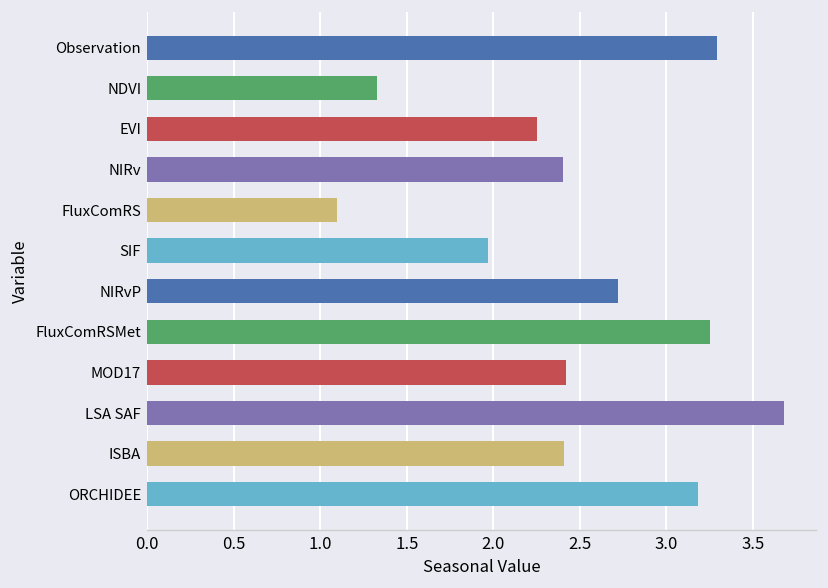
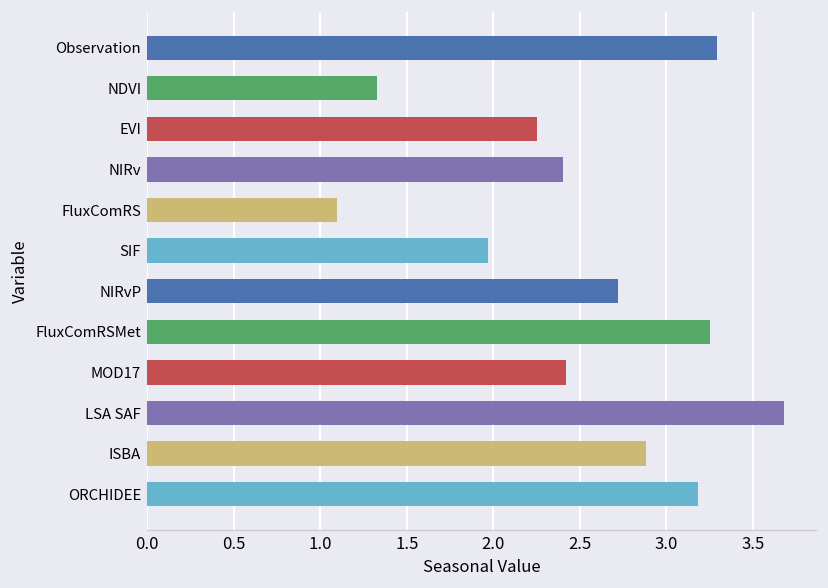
  {
    "Observation": 3.29,
    "NDVI": 1.33,
    "EVI": 2.25,
    "NIRv": 2.40,
    "FluxComRS": 1.10,
    "SIF": 1.97,
    "NIRvP": 2.72,
    "FluxComRSMet": 3.25,
    "MOD17": 2.42,
    "LSA SAF": 3.68,
-   "ISBA": 2.41,
+   "ISBA": 2.88,
    "ORCHIDEE": 3.18
  }
